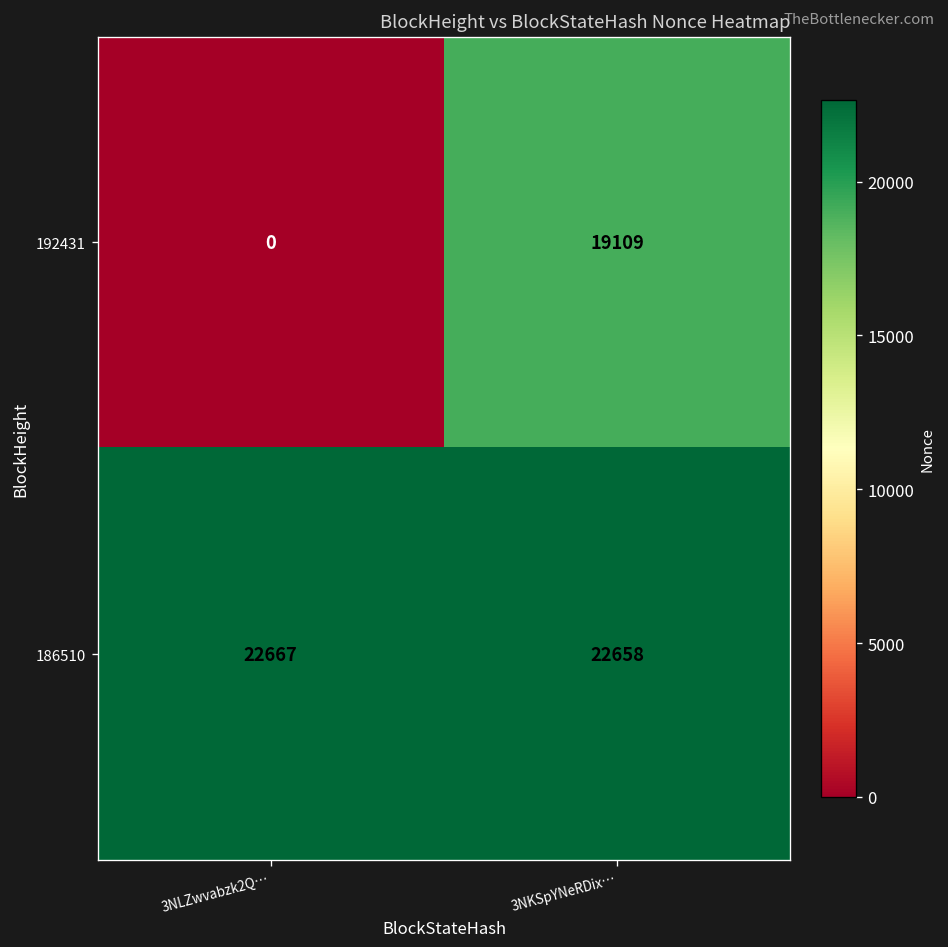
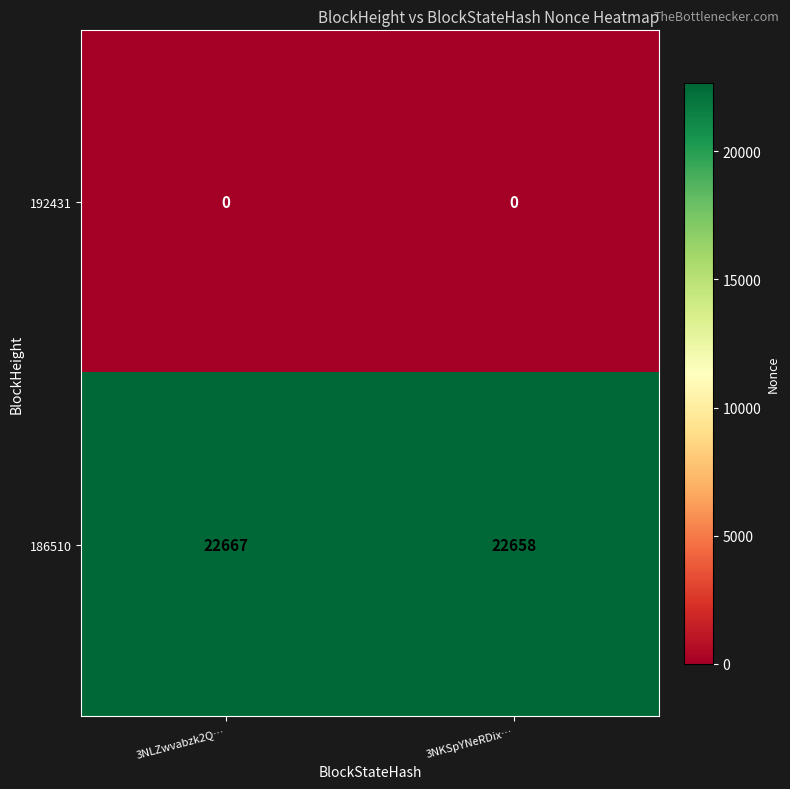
  {
    "192431": {
      "3NLZwvabzk2Q…": 0,
-     "3NKSpYNeRDix…": 19109
+     "3NKSpYNeRDix…": 0
    },
    "186510": {
      "3NLZwvabzk2Q…": 22667,
      "3NKSpYNeRDix…": 22658
    }
  }
